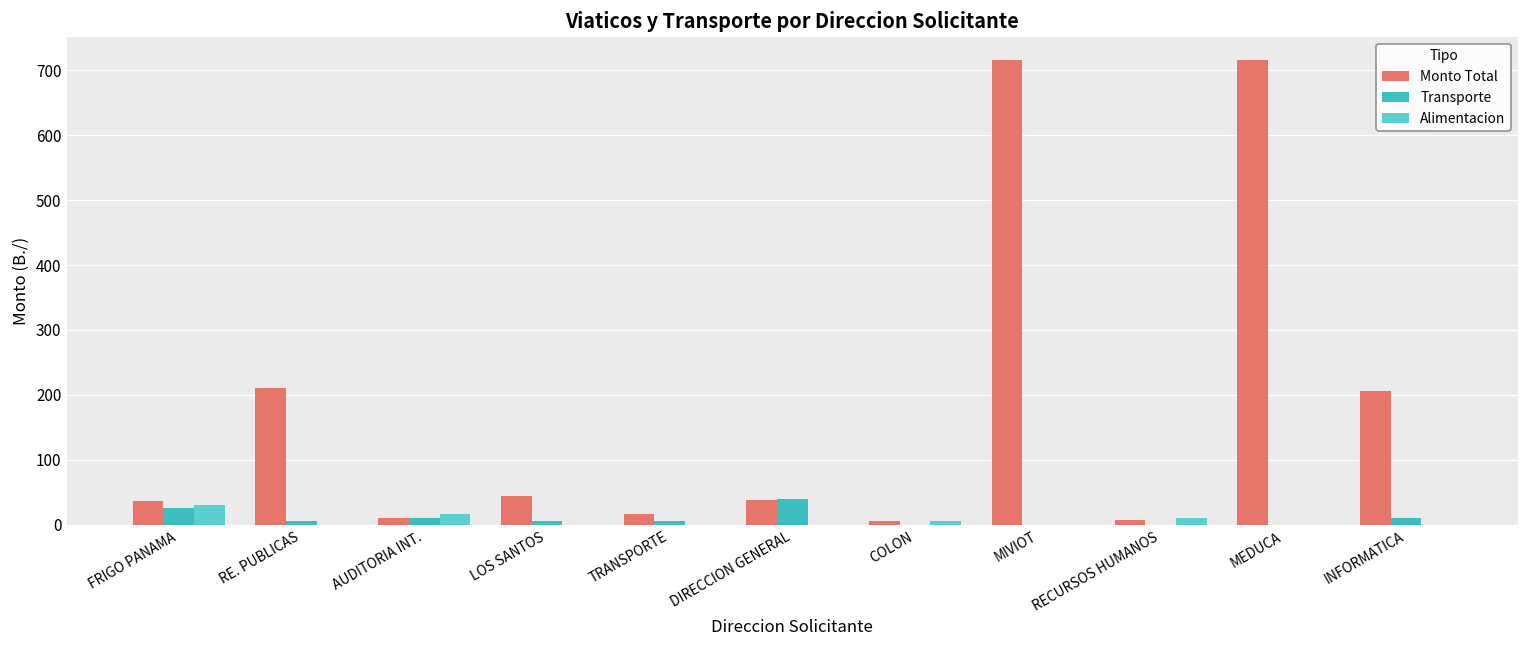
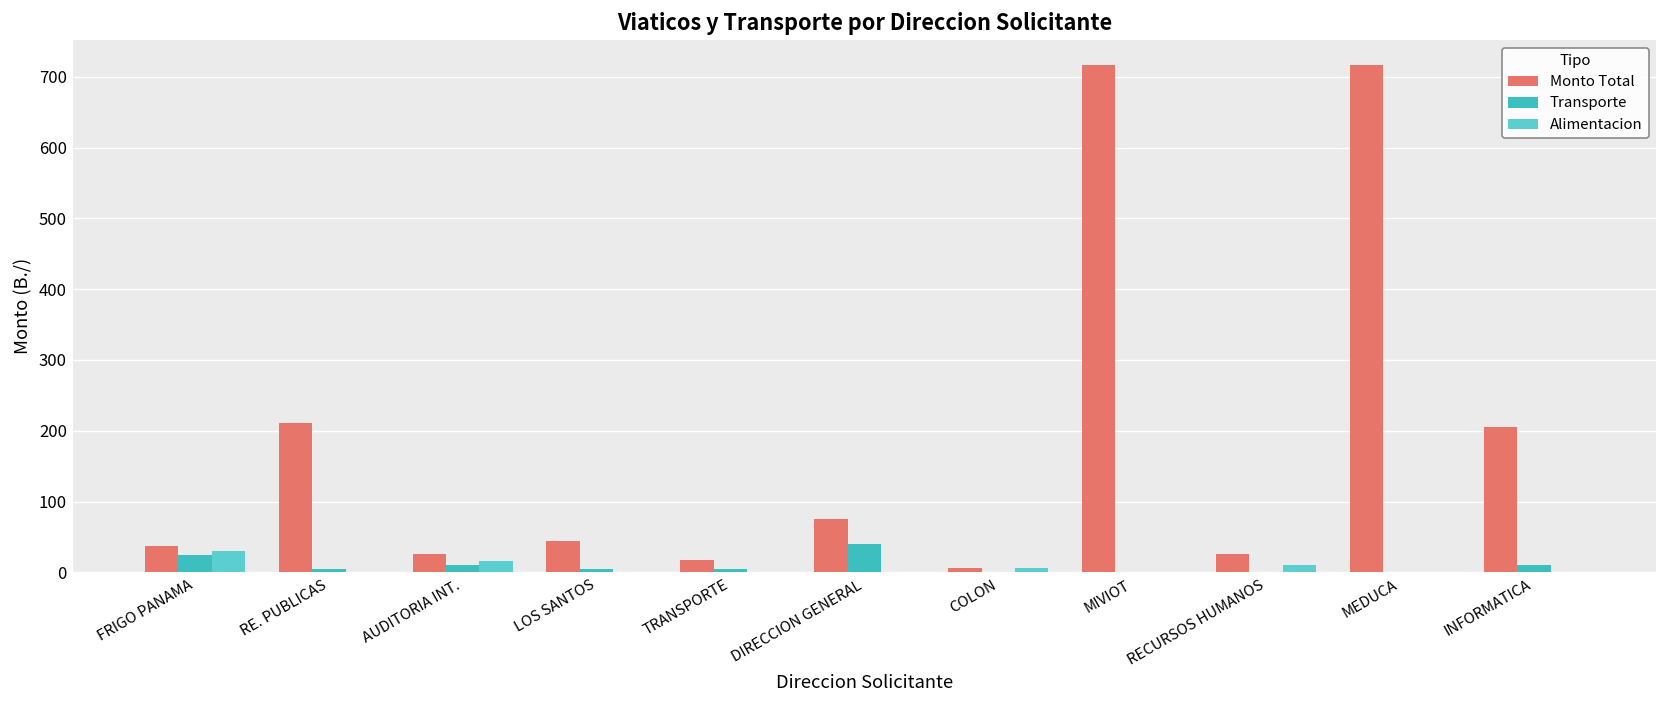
  {
    "Monto Total": {
      "FRIGO PANAMA": 40,
      "RE. PUBLICAS": 210,
-     "AUDITORIA INT.": 10,
+     "AUDITORIA INT.": 30,
      "LOS SANTOS": 50,
      "TRANSPORTE": 20,
-     "DIRECCION GENERAL": 40,
+     "DIRECCION GENERAL": 80,
      "COLON": 10,
      "MIVIOT": 720,
-     "RECURSOS HUMANOS": 10,
+     "RECURSOS HUMANOS": 30,
      "MEDUCA": 720,
      "INFORMATICA": 210
    }
  }
